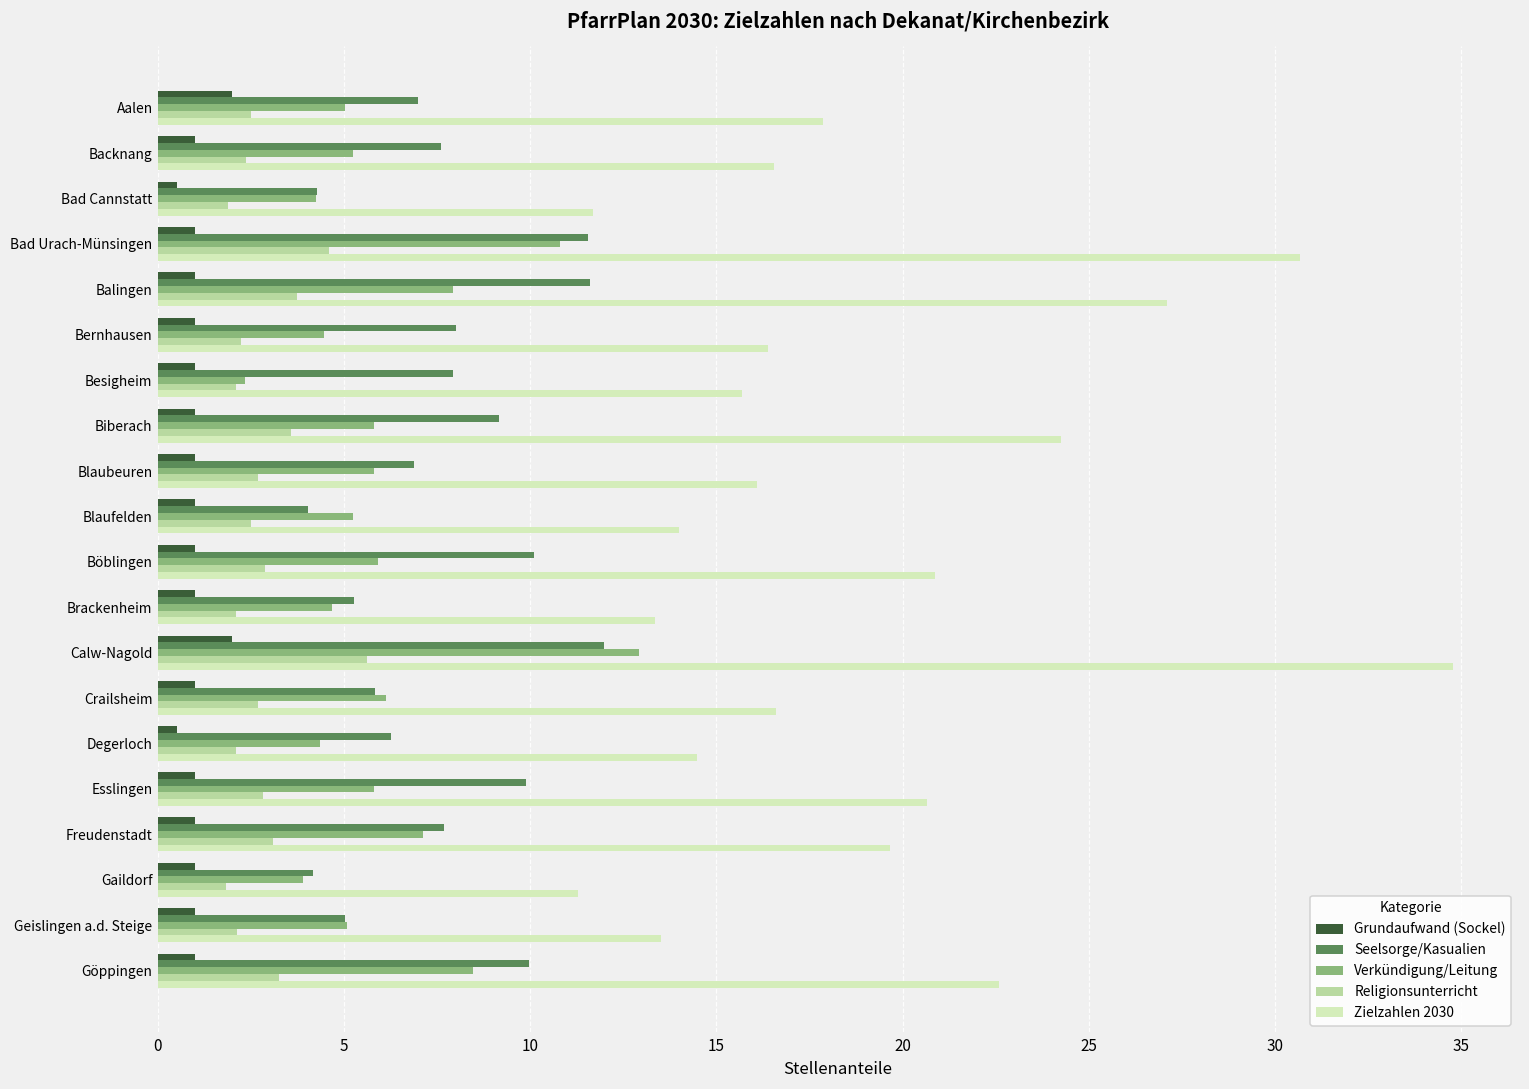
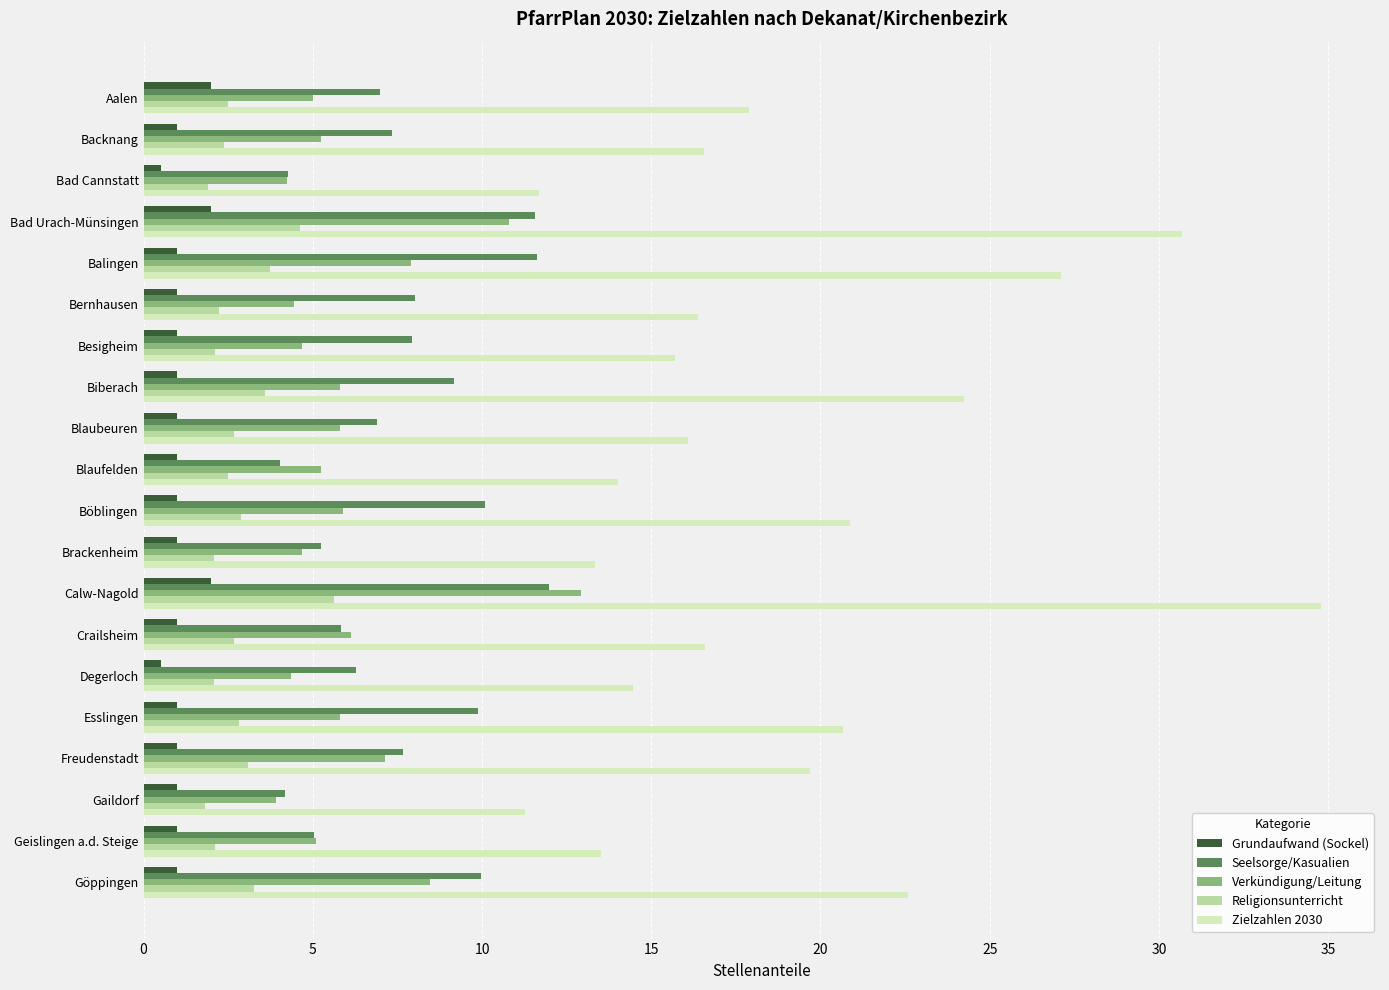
  {
    "Grundaufwand (Sockel)": {
      "Aalen": 2,
      "Backnang": 1,
      "Bad Cannstatt": 0.5,
-     "Bad Urach-Münsingen": 1,
+     "Bad Urach-Münsingen": 2,
      "Balingen": 1,
      "Bernhausen": 1,
      "Besigheim": 1,
      "Biberach": 1,
      "Blaubeuren": 1,
      "Blaufelden": 1,
      "Böblingen": 1,
      "Brackenheim": 1,
      "Calw-Nagold": 2,
      "Crailsheim": 1,
      "Degerloch": 0.5,
      "Esslingen": 1,
      "Freudenstadt": 1,
      "Gaildorf": 1,
      "Geislingen a.d. Steige": 1,
      "Göppingen": 1
    },
    "Seelsorge/Kasualien": {
      "Aalen": 7.0,
-     "Backnang": 7.6,
+     "Backnang": 7.3,
      "Bad Cannstatt": 4.3,
      "Bad Urach-Münsingen": 11.6,
      "Balingen": 11.6,
      "Bernhausen": 8.0,
      "Besigheim": 7.9,
      "Biberach": 9.2,
      "Blaubeuren": 6.9,
      "Blaufelden": 4.0,
      "Böblingen": 10.1,
      "Brackenheim": 5.3,
      "Calw-Nagold": 12.0,
      "Crailsheim": 5.8,
      "Degerloch": 6.3,
      "Esslingen": 9.9,
      "Freudenstadt": 7.7,
      "Gaildorf": 4.2,
      "Geislingen a.d. Steige": 5.0,
      "Göppingen": 10.0
    },
    "Verkündigung/Leitung": {
      "Aalen": 5.0,
      "Backnang": 5.2,
      "Bad Cannstatt": 4.2,
      "Bad Urach-Münsingen": 10.8,
      "Balingen": 7.9,
      "Bernhausen": 4.5,
-     "Besigheim": 2.3,
+     "Besigheim": 4.7,
      "Biberach": 5.8,
      "Blaubeuren": 5.8,
      "Blaufelden": 5.2,
      "Böblingen": 5.9,
      "Brackenheim": 4.7,
      "Calw-Nagold": 12.9,
      "Crailsheim": 6.1,
      "Degerloch": 4.3,
      "Esslingen": 5.8,
      "Freudenstadt": 7.1,
      "Gaildorf": 3.9,
      "Geislingen a.d. Steige": 5.1,
      "Göppingen": 8.5
    }
  }
